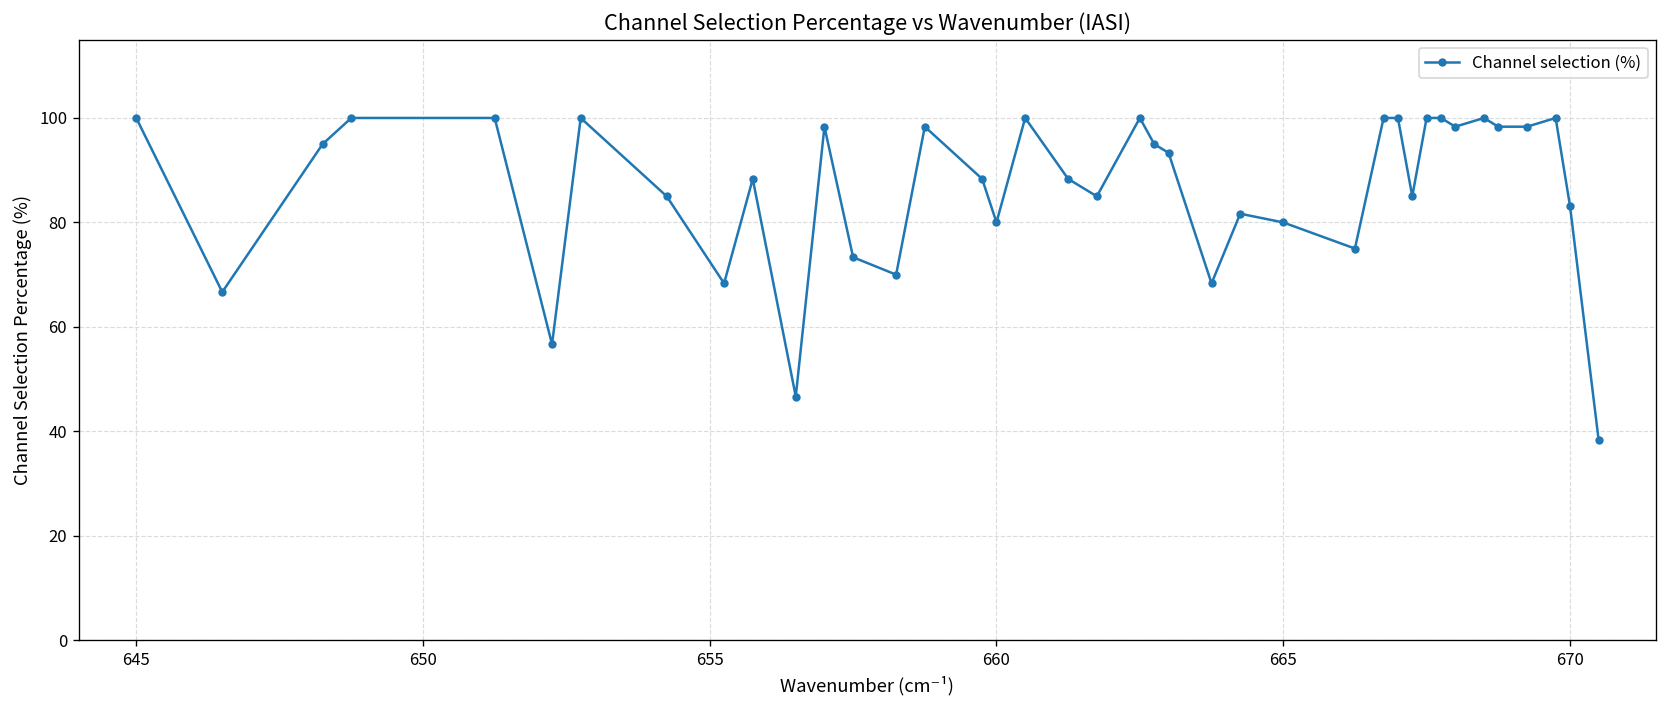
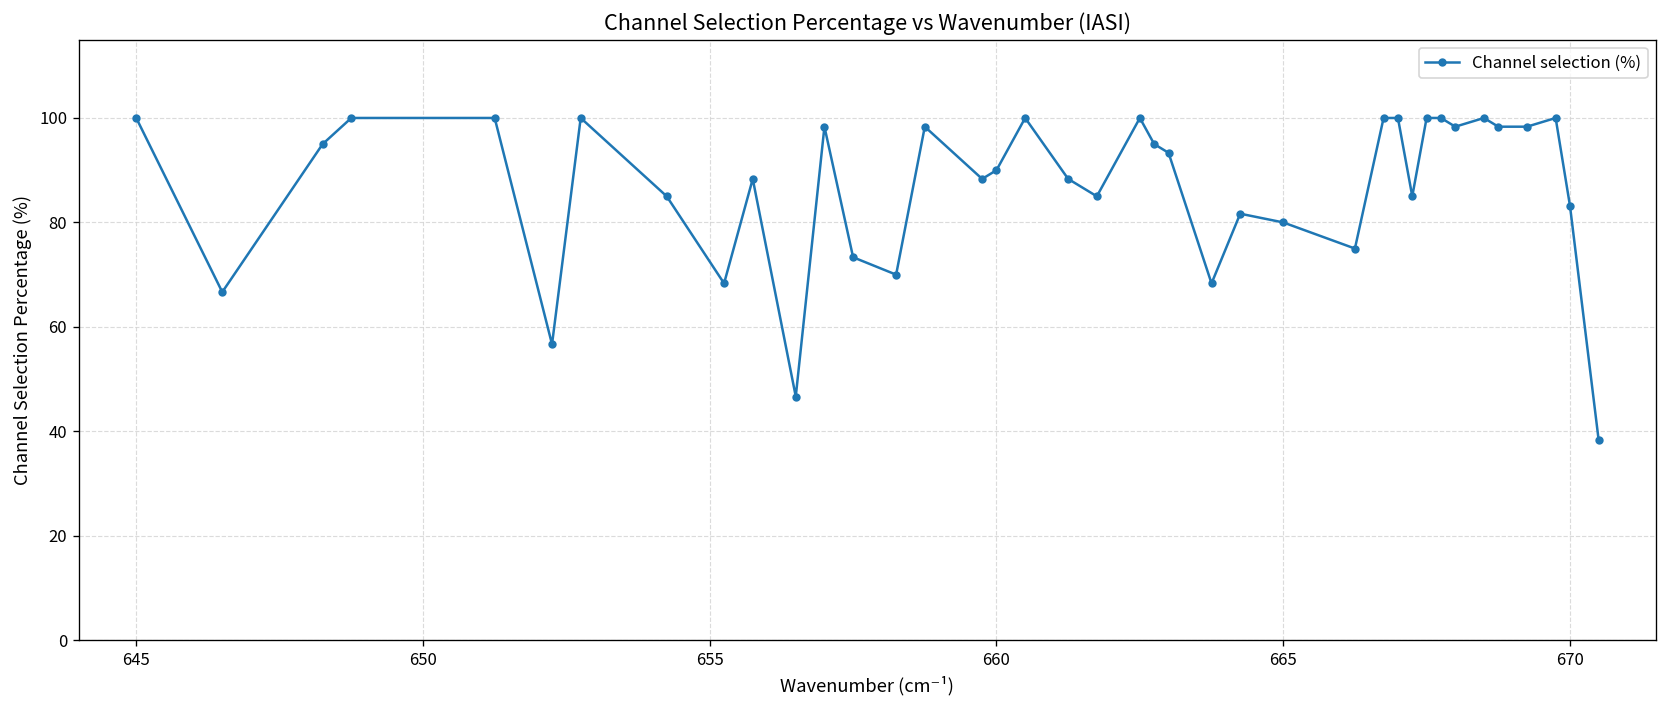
  {
    "645": 100,
-   "660": 80,
+   "660": 90,
    "665": 80,
    "670": 83
  }
